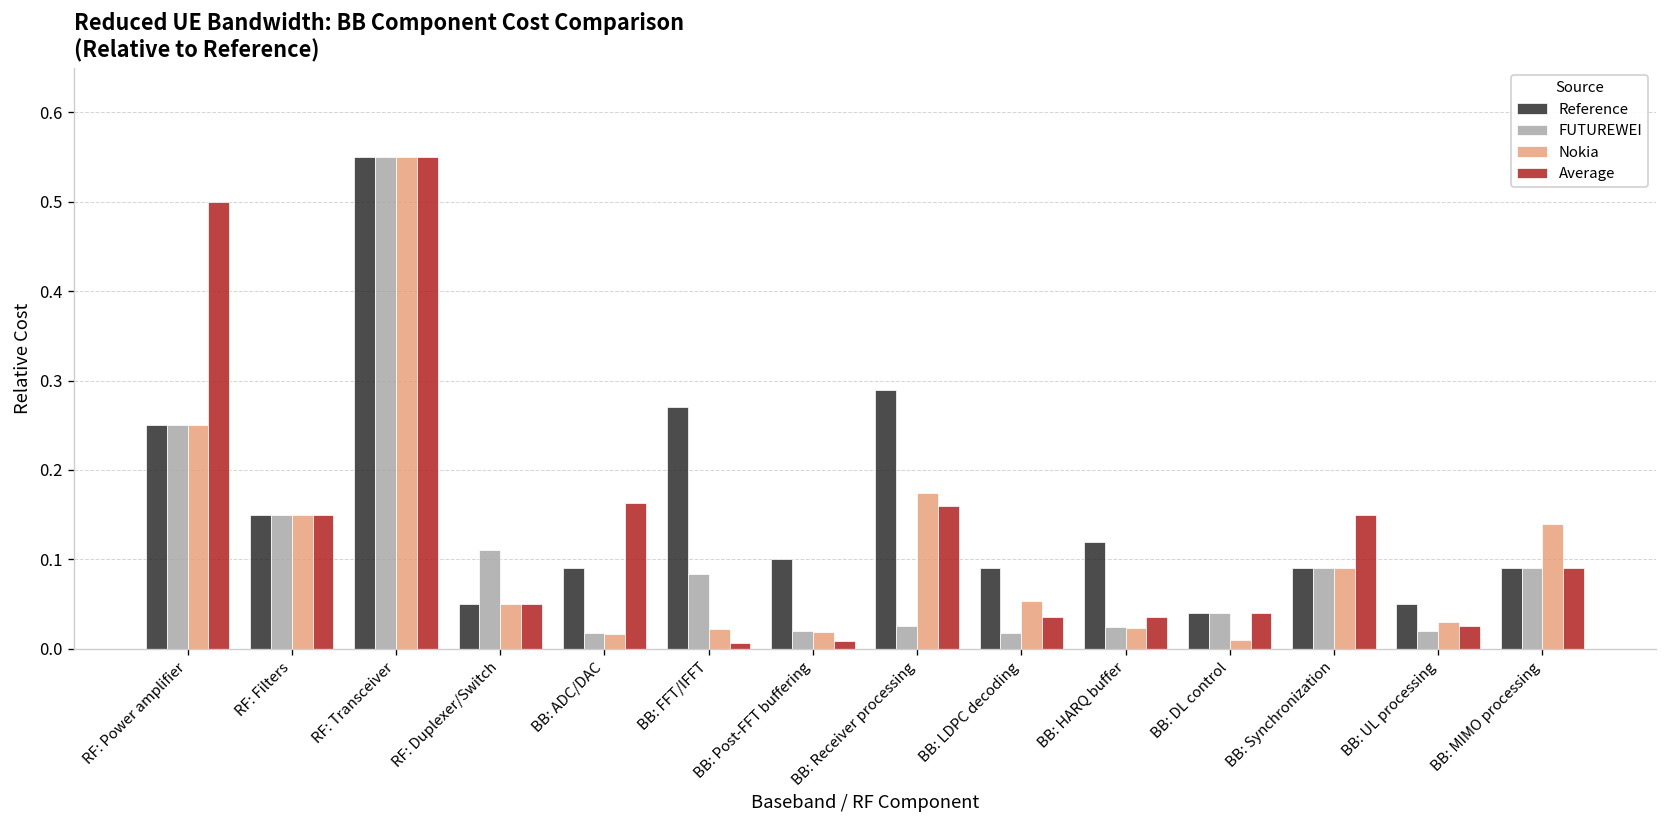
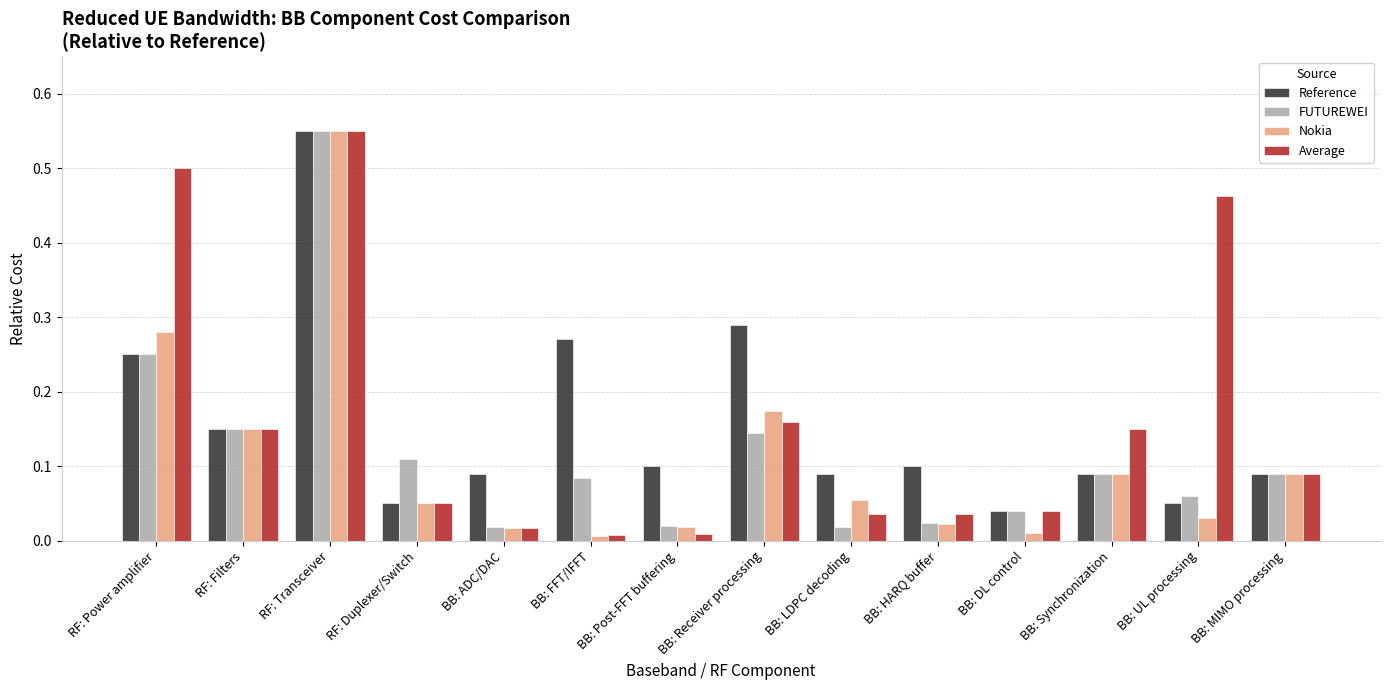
  {
    "Reference": {
      "RF: Power amplifier": 0.25,
      "RF: Filters": 0.15,
      "RF: Transceiver": 0.55,
      "RF: Duplexer/Switch": 0.05,
      "BB: ADC/DAC": 0.09,
      "BB: FFT/IFFT": 0.27,
      "BB: Post-FFT buffering": 0.10,
      "BB: Receiver processing": 0.29,
      "BB: LDPC decoding": 0.09,
-     "BB: HARQ buffer": 0.12,
+     "BB: HARQ buffer": 0.10,
      "BB: DL control": 0.04,
      "BB: Synchronization": 0.09,
      "BB: UL processing": 0.05,
      "BB: MIMO processing": 0.09
    },
    "FUTUREWEI": {
      "RF: Power amplifier": 0.25,
      "RF: Filters": 0.15,
      "RF: Transceiver": 0.55,
      "RF: Duplexer/Switch": 0.11,
      "BB: ADC/DAC": 0.02,
      "BB: FFT/IFFT": 0.08,
      "BB: Post-FFT buffering": 0.02,
-     "BB: Receiver processing": 0.03,
+     "BB: Receiver processing": 0.15,
      "BB: LDPC decoding": 0.02,
      "BB: HARQ buffer": 0.02,
      "BB: DL control": 0.04,
      "BB: Synchronization": 0.09,
-     "BB: UL processing": 0.02,
+     "BB: UL processing": 0.06,
      "BB: MIMO processing": 0.09
    },
    "Nokia": {
-     "RF: Power amplifier": 0.25,
+     "RF: Power amplifier": 0.28,
      "RF: Filters": 0.15,
      "RF: Transceiver": 0.55,
      "RF: Duplexer/Switch": 0.05,
      "BB: ADC/DAC": 0.02,
-     "BB: FFT/IFFT": 0.02,
+     "BB: FFT/IFFT": 0.01,
      "BB: Post-FFT buffering": 0.02,
      "BB: Receiver processing": 0.17,
      "BB: LDPC decoding": 0.05,
      "BB: HARQ buffer": 0.02,
      "BB: DL control": 0.01,
      "BB: Synchronization": 0.09,
      "BB: UL processing": 0.03,
-     "BB: MIMO processing": 0.14
+     "BB: MIMO processing": 0.09
    },
    "Average": {
      "RF: Power amplifier": 0.50,
      "RF: Filters": 0.15,
      "RF: Transceiver": 0.55,
      "RF: Duplexer/Switch": 0.05,
-     "BB: ADC/DAC": 0.16,
+     "BB: ADC/DAC": 0.02,
      "BB: FFT/IFFT": 0.01,
      "BB: Post-FFT buffering": 0.01,
      "BB: Receiver processing": 0.16,
      "BB: LDPC decoding": 0.04,
      "BB: HARQ buffer": 0.04,
      "BB: DL control": 0.04,
      "BB: Synchronization": 0.15,
-     "BB: UL processing": 0.03,
+     "BB: UL processing": 0.46,
      "BB: MIMO processing": 0.09
    }
  }
